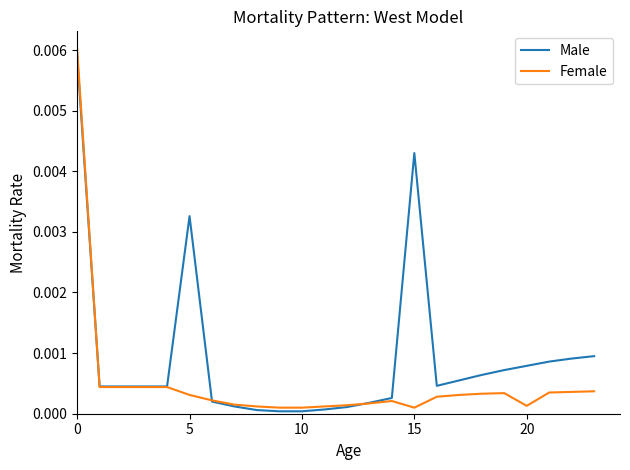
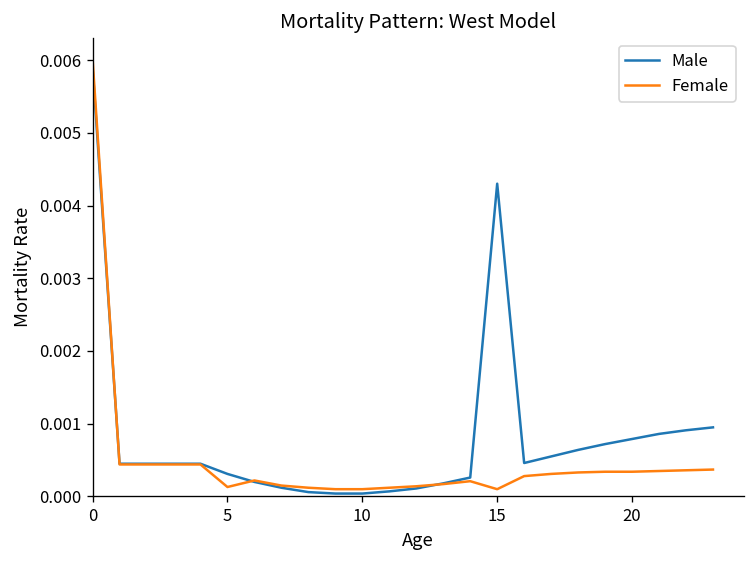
  {
    "Male": {
      "0": 0.0059,
-     "5": 0.0033,
+     "5": 0.0003,
      "10": 0.0000,
      "15": 0.0043,
      "20": 0.0008
    },
    "Female": {
      "0": 0.0060,
-     "5": 0.0003,
+     "5": 0.0001,
      "10": 0.0001,
      "15": 0.0001,
-     "20": 0.0001
+     "20": 0.0003
    }
  }
